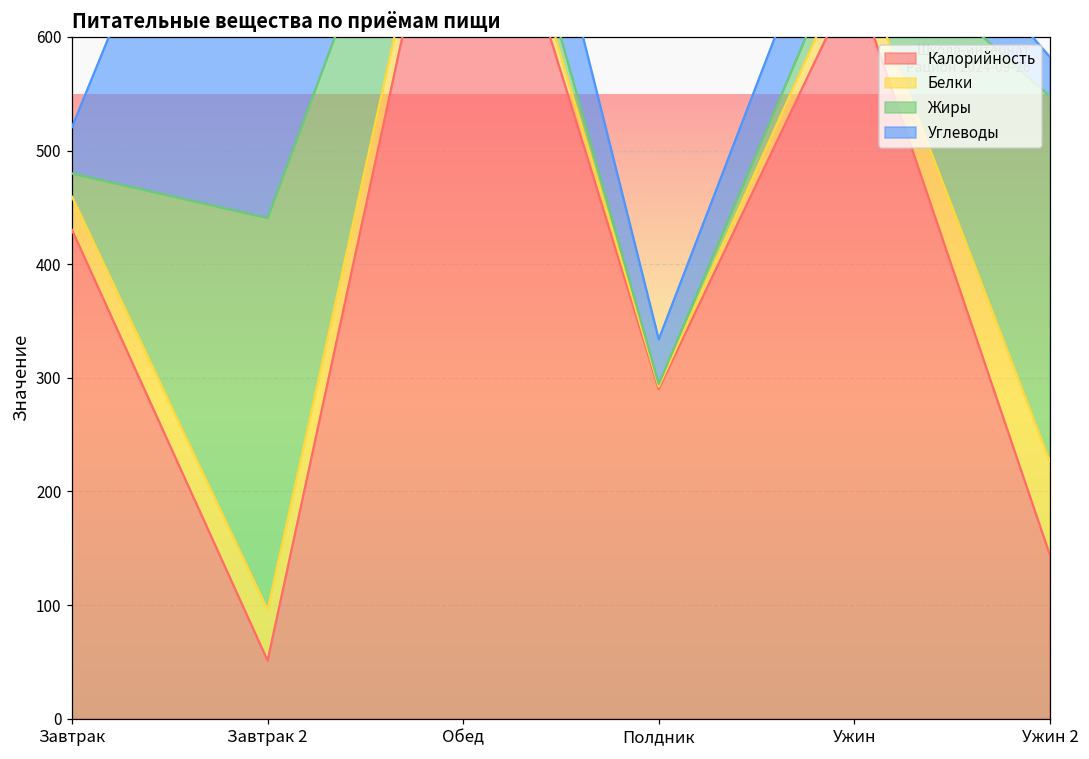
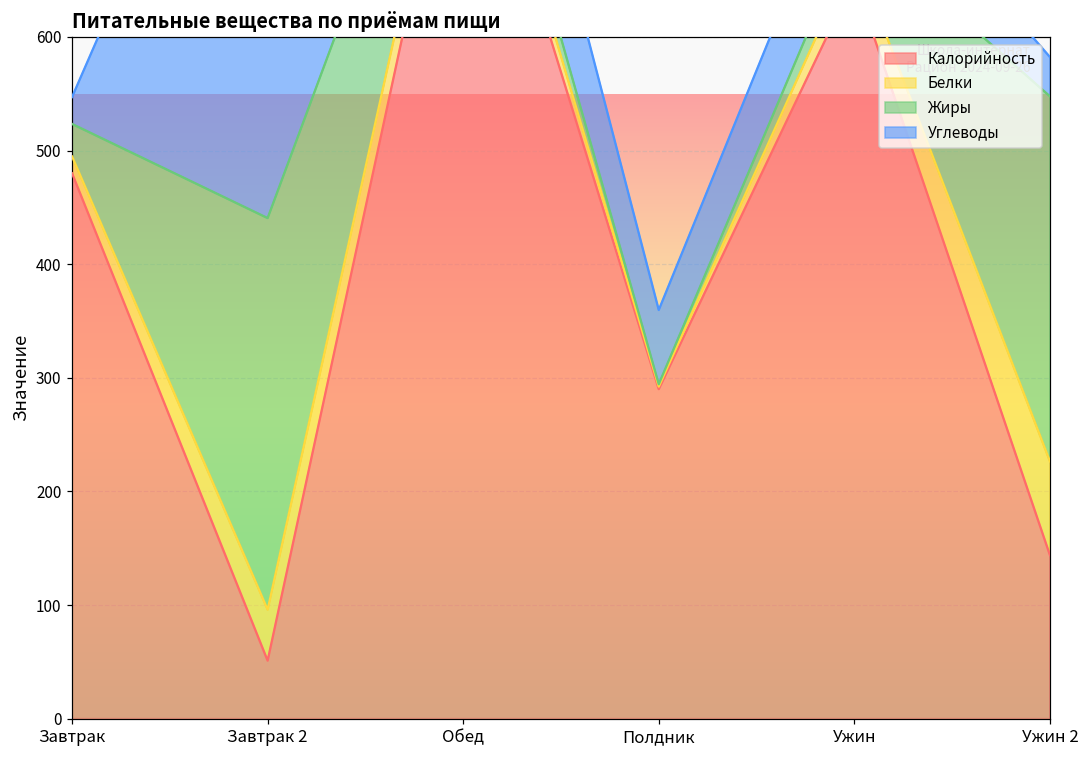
  {
    "Калорийность": {
-     "Завтрак": 430,
+     "Завтрак": 480,
      "Завтрак 2": 51,
      "Ужин 2": 144
    },
    "Белки": {
-     "Завтрак": 29,
+     "Завтрак": 15,
      "Завтрак 2": 45,
      "Ужин 2": 83
    },
    "Жиры": {
-     "Завтрак": 21,
+     "Завтрак": 29,
      "Завтрак 2": 345,
      "Ужин 2": 321
    },
    "Углеводы": {
-     "Завтрак": 41,
-     "Полдник": 39
+     "Завтрак": 24,
+     "Полдник": 65
    }
  }
